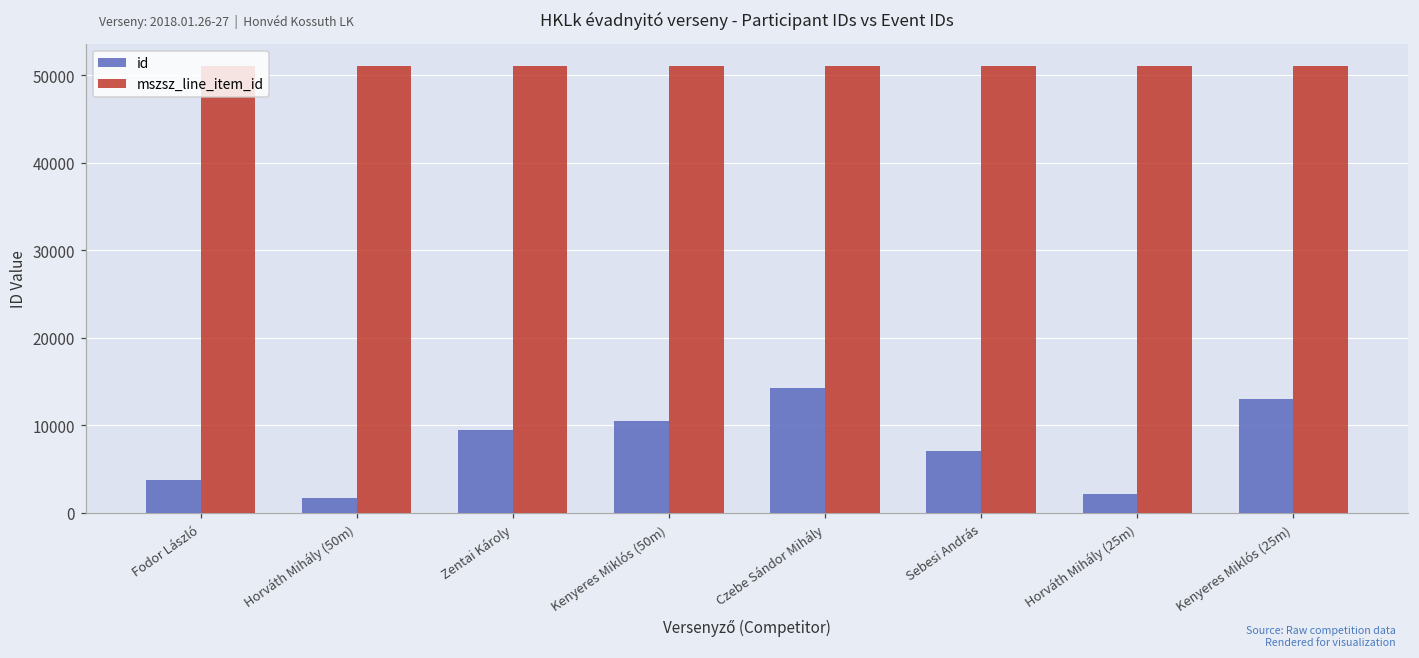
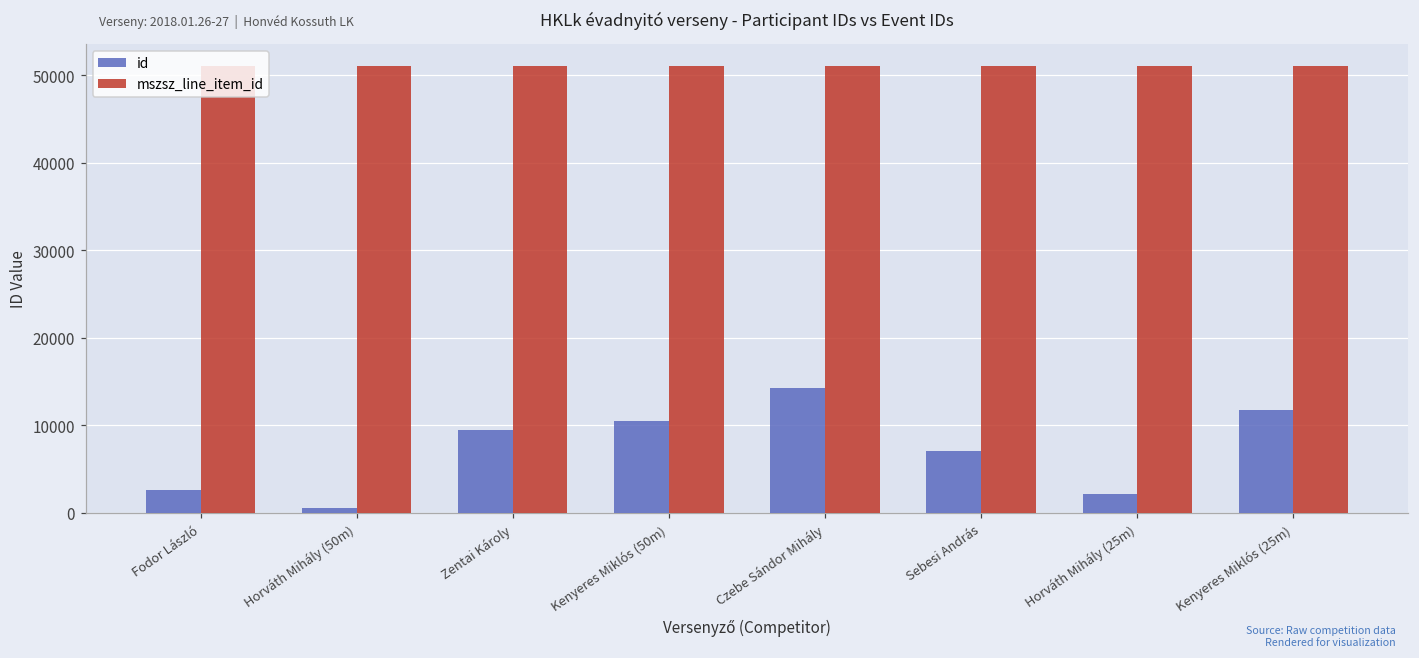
  {
    "id": {
-     "Fodor László": 4000,
-     "Horváth Mihály (50m)": 2000,
+     "Fodor László": 3000,
+     "Horváth Mihály (50m)": 1000,
      "Zentai Károly": 9000,
      "Kenyeres Miklós (50m)": 10000,
      "Czebe Sándor Mihály": 14000,
      "Sebesi András": 7000,
      "Horváth Mihály (25m)": 2000,
-     "Kenyeres Miklós (25m)": 13000
+     "Kenyeres Miklós (25m)": 12000
    },
    "mszsz_line_item_id": {
      "Horváth Mihály (50m)": 51000,
      "Zentai Károly": 51000,
      "Kenyeres Miklós (50m)": 51000,
      "Czebe Sándor Mihály": 51000,
      "Sebesi András": 51000,
      "Horváth Mihály (25m)": 51000,
      "Kenyeres Miklós (25m)": 51000
    }
  }
